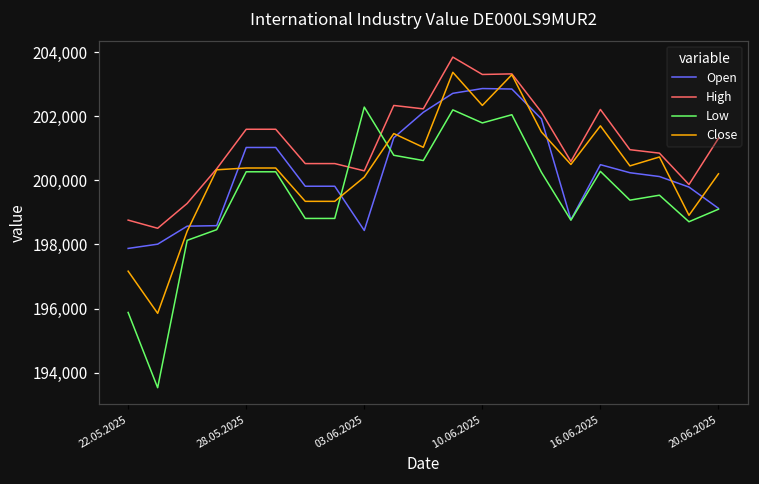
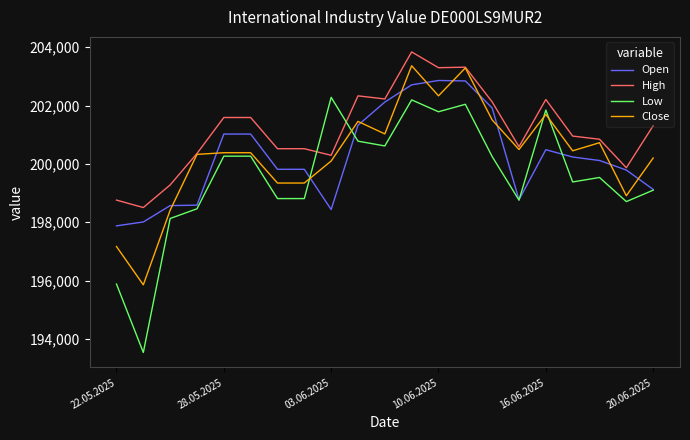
  {
    "Open": {
      "22.05.2025": "197,900",
      "28.05.2025": "201,000",
      "03.06.2025": "198,400",
      "10.06.2025": "202,900",
      "16.06.2025": "200,500"
    },
    "High": {
      "22.05.2025": "198,800",
      "28.05.2025": "201,600",
      "03.06.2025": "200,300",
      "10.06.2025": "203,300",
      "16.06.2025": "202,200"
    },
    "Low": {
      "22.05.2025": "195,900",
      "28.05.2025": "200,300",
      "03.06.2025": "202,300",
      "10.06.2025": "201,800",
-     "16.06.2025": "200,300"
+     "16.06.2025": "201,800"
    },
    "Close": {
      "22.05.2025": "197,200",
      "28.05.2025": "200,400",
      "03.06.2025": "200,100",
      "10.06.2025": "202,300",
      "16.06.2025": "201,700",
      "20.06.2025": "200,200"
    }
  }
